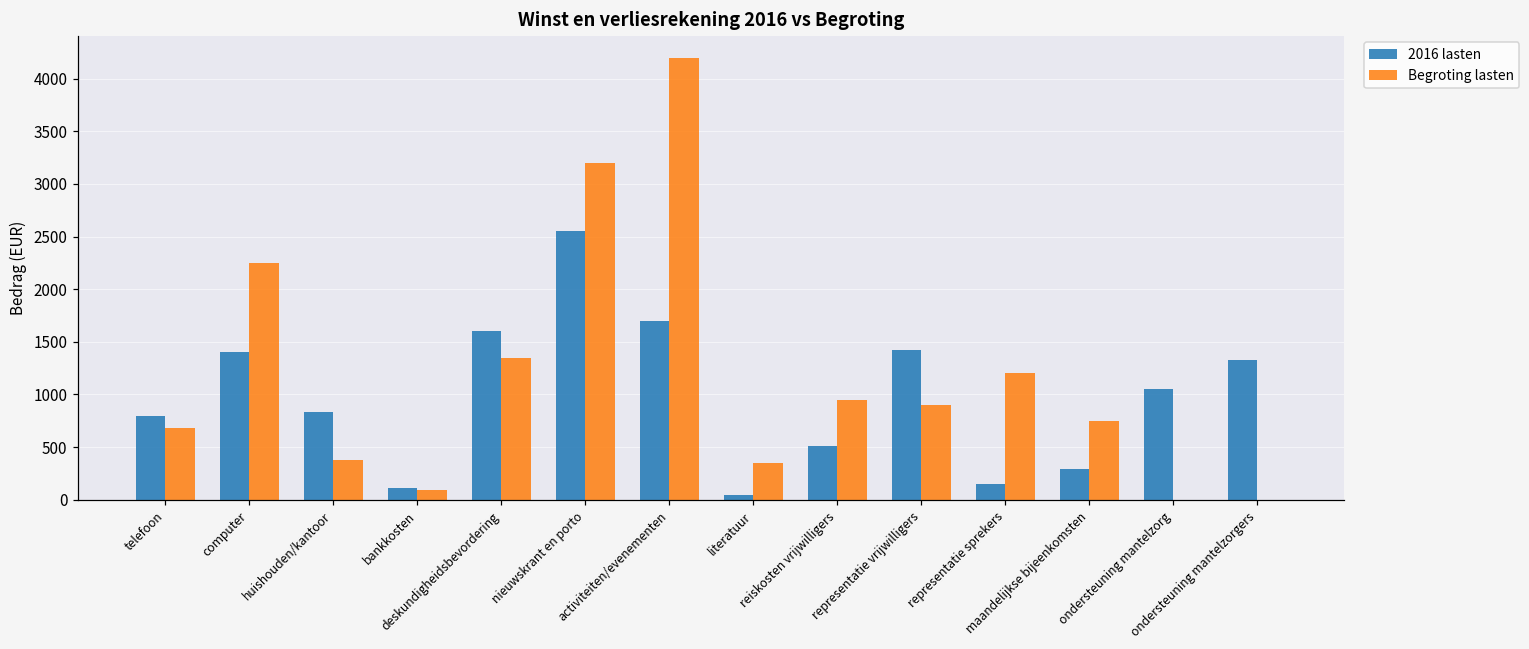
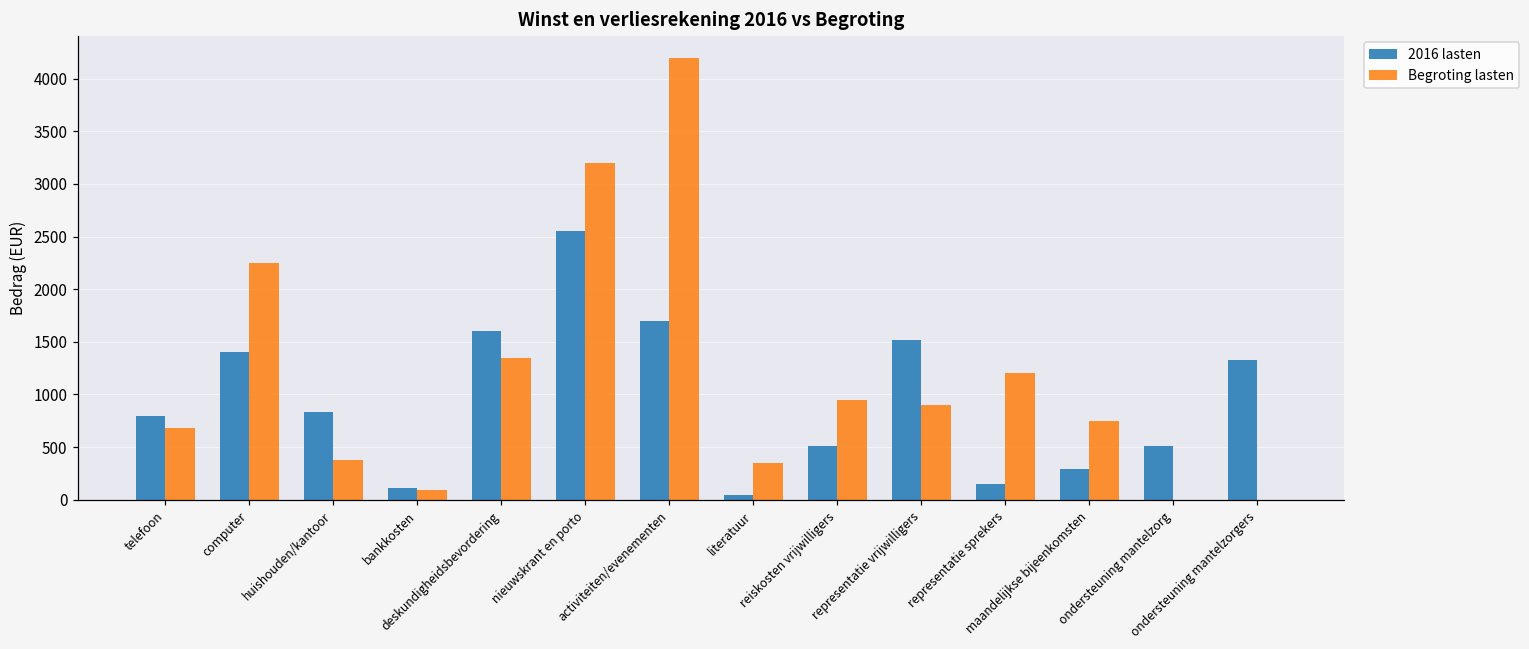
  {
    "2016 lasten": {
      "telefoon": 800,
      "computer": 1400,
      "huishouden/kantoor": 800,
      "bankkosten": 100,
      "deskundigheidsbevordering": 1600,
      "nieuwskrant en porto": 2600,
      "activiteiten/evenementen": 1700,
      "literatuur": 0,
      "reiskosten vrijwilligers": 500,
-     "representatie vrijwilligers": 1400,
+     "representatie vrijwilligers": 1500,
      "representatie sprekers": 200,
      "maandelijkse bijeenkomsten": 300,
-     "ondersteuning mantelzorg": 1000,
+     "ondersteuning mantelzorg": 500,
      "ondersteuning mantelzorgers": 1300
    },
    "Begroting lasten": {
      "telefoon": 700,
      "computer": 2300,
      "huishouden/kantoor": 400,
      "bankkosten": 100,
      "deskundigheidsbevordering": 1400,
      "nieuwskrant en porto": 3200,
      "activiteiten/evenementen": 4200,
      "literatuur": 400,
      "reiskosten vrijwilligers": 1000,
      "representatie vrijwilligers": 900,
      "representatie sprekers": 1200,
      "maandelijkse bijeenkomsten": 800,
      "ondersteuning mantelzorg": 0,
      "ondersteuning mantelzorgers": 0
    }
  }
